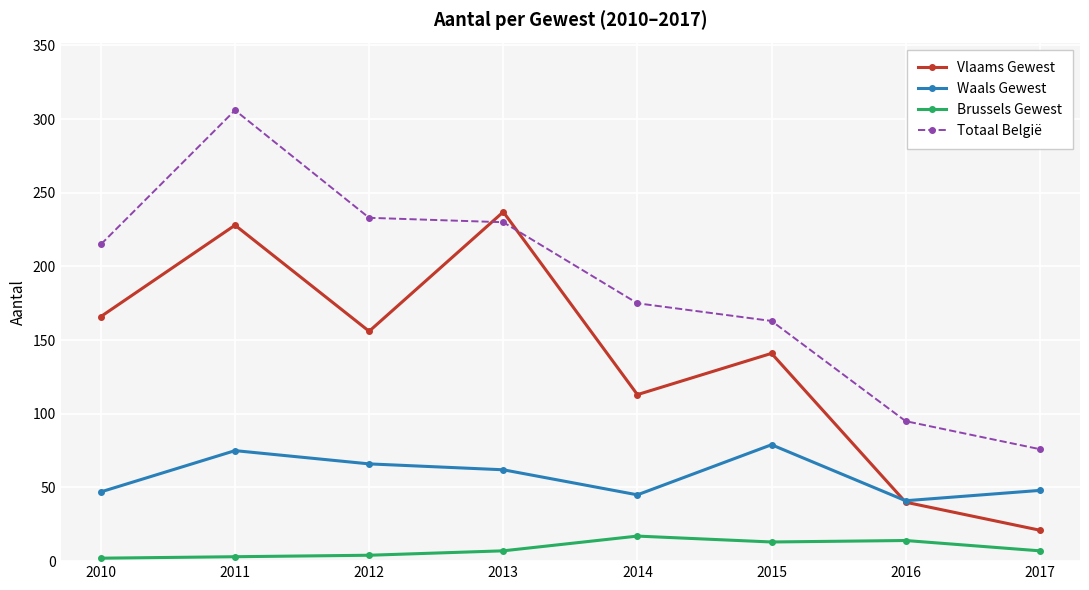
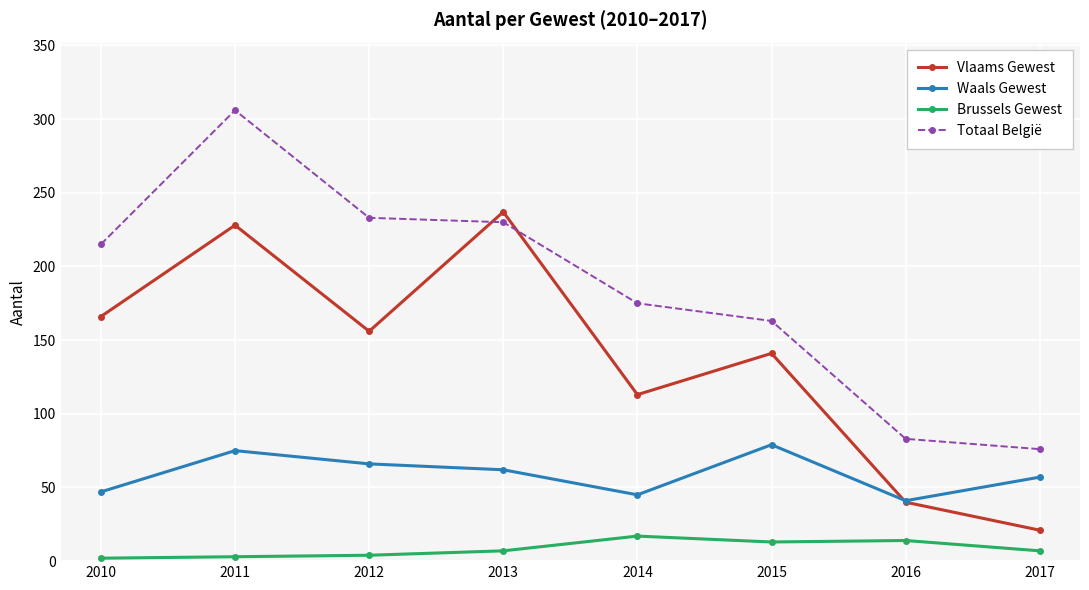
  {
    "Vlaams Gewest": {
      "2010": 166,
      "2011": 228,
      "2012": 156,
      "2013": 237,
      "2014": 113,
      "2015": 141,
      "2017": 21
    },
    "Waals Gewest": {
      "2010": 47,
      "2011": 75,
      "2012": 66,
      "2013": 62,
      "2014": 45,
      "2015": 79,
-     "2017": 48
+     "2017": 57
    },
    "Brussels Gewest": {
      "2010": 2,
      "2011": 3,
      "2012": 4,
      "2013": 7,
      "2014": 17,
      "2015": 13,
      "2016": 14,
      "2017": 7
    },
    "Totaal België": {
      "2010": 215,
      "2011": 306,
      "2012": 233,
      "2013": 230,
      "2014": 175,
      "2015": 163,
-     "2016": 95,
+     "2016": 83,
      "2017": 76
    }
  }
